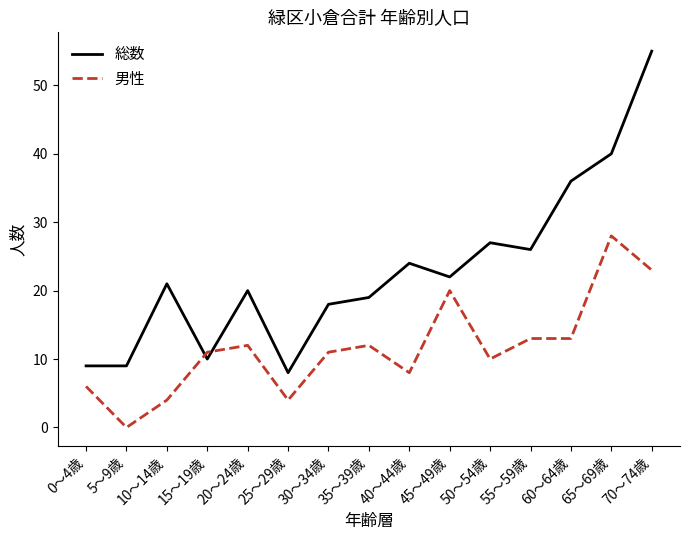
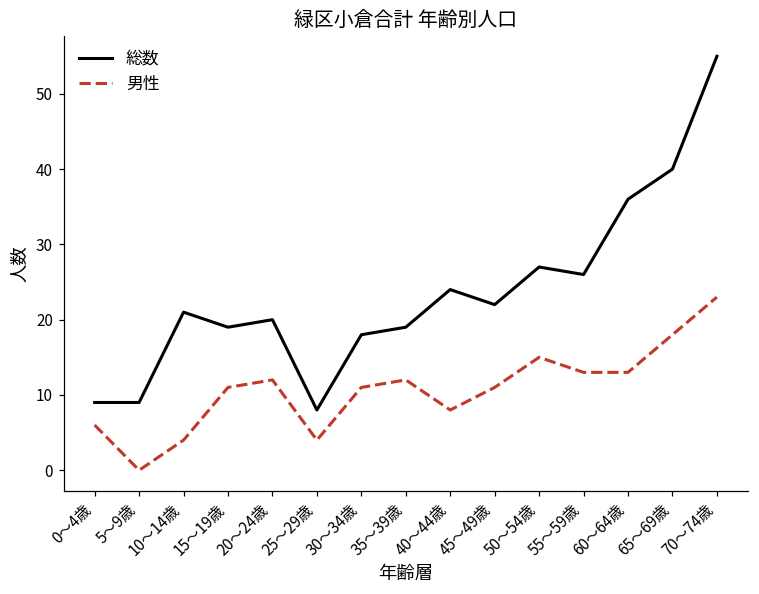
  {
    "総数": {
      "0～4歳": 9,
      "5～9歳": 9,
      "10～14歳": 21,
-     "15～19歳": 10,
+     "15～19歳": 19,
      "20～24歳": 20,
      "25～29歳": 8,
      "30～34歳": 18,
      "35～39歳": 19,
      "40～44歳": 24,
      "45～49歳": 22,
      "50～54歳": 27,
      "55～59歳": 26,
      "60～64歳": 36,
      "65～69歳": 40,
      "70～74歳": 55
    },
    "男性": {
      "0～4歳": 6,
      "5～9歳": 0,
      "10～14歳": 4,
      "15～19歳": 11,
      "20～24歳": 12,
      "25～29歳": 4,
      "30～34歳": 11,
      "35～39歳": 12,
      "40～44歳": 8,
-     "45～49歳": 20,
-     "50～54歳": 10,
+     "45～49歳": 11,
+     "50～54歳": 15,
      "55～59歳": 13,
      "60～64歳": 13,
-     "65～69歳": 28,
+     "65～69歳": 18,
      "70～74歳": 23
    }
  }
